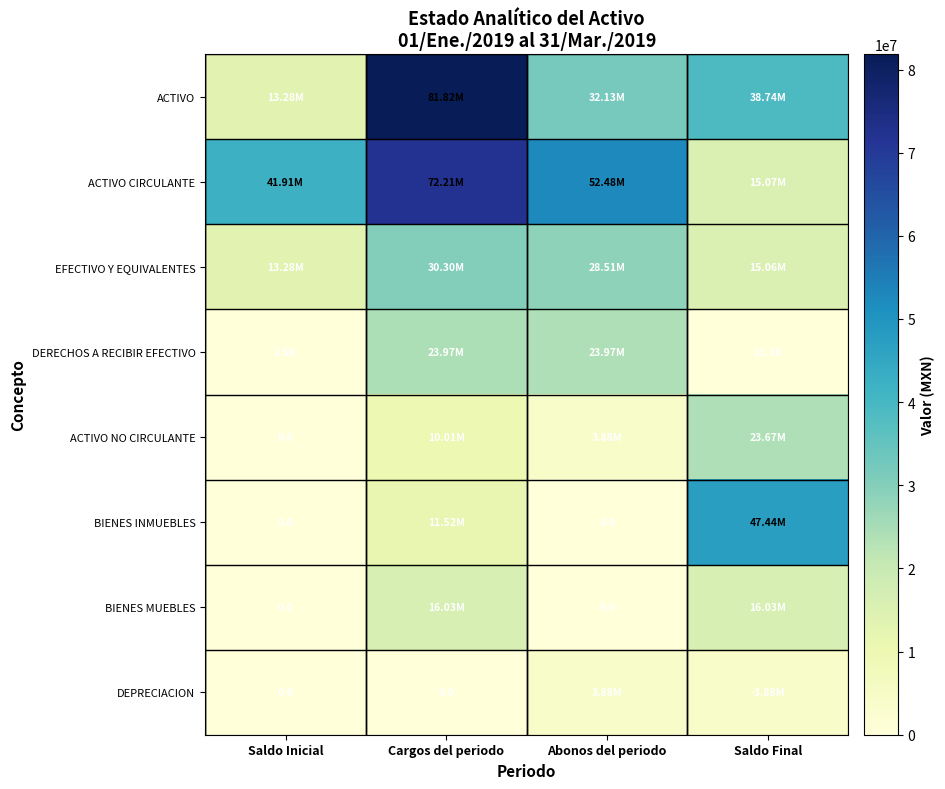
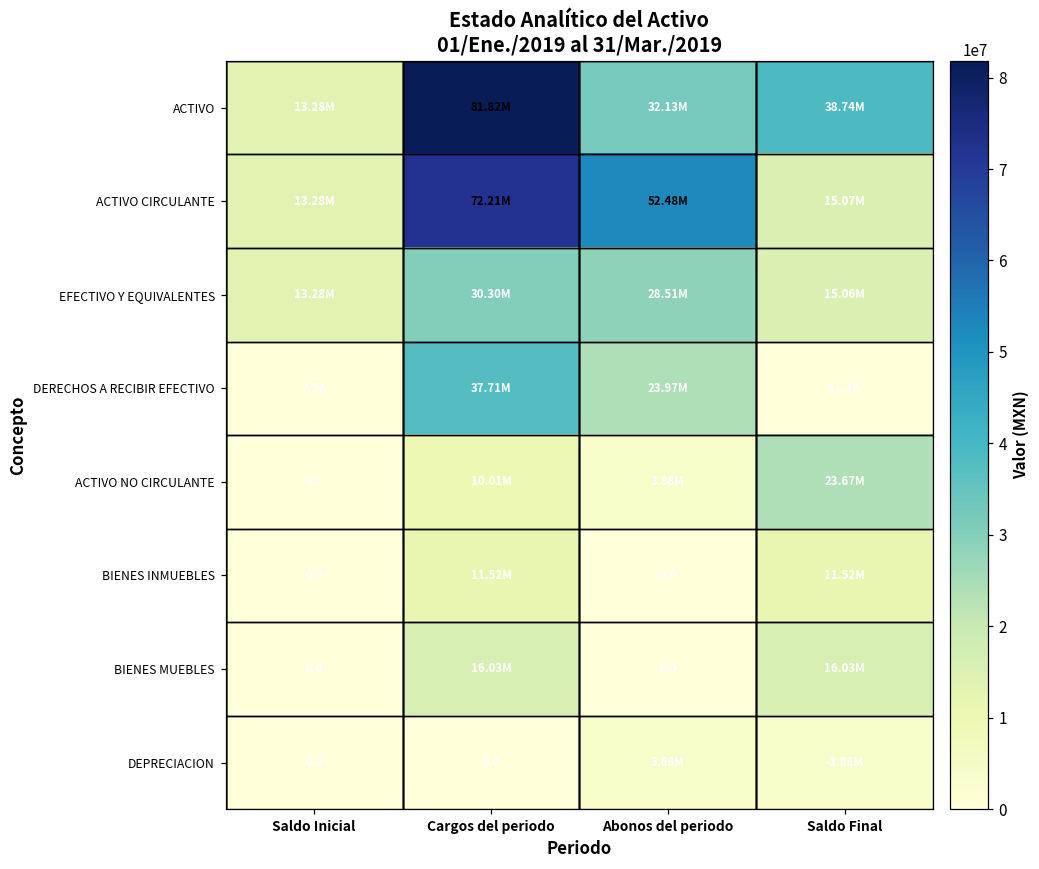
  {
    "ACTIVO": {
      "Saldo Inicial": "13.28M",
      "Cargos del periodo": "81.82M",
      "Abonos del periodo": "32.13M",
      "Saldo Final": "38.74M"
    },
    "ACTIVO CIRCULANTE": {
-     "Saldo Inicial": "41.91M",
+     "Saldo Inicial": "13.28M",
      "Cargos del periodo": "72.21M",
      "Abonos del periodo": "52.48M",
      "Saldo Final": "15.07M"
    },
    "EFECTIVO Y EQUIVALENTES": {
      "Saldo Inicial": "13.28M",
      "Cargos del periodo": "30.30M",
      "Abonos del periodo": "28.51M",
      "Saldo Final": "15.06M"
    },
    "DERECHOS A RECIBIR EFECTIVO": {
-     "Cargos del periodo": "23.97M",
+     "Cargos del periodo": "37.71M",
      "Abonos del periodo": "23.97M"
    },
    "ACTIVO NO CIRCULANTE": {
      "Cargos del periodo": "10.01M",
      "Abonos del periodo": "3.88M",
      "Saldo Final": "23.67M"
    },
    "BIENES INMUEBLES": {
      "Cargos del periodo": "11.52M",
-     "Saldo Final": "47.44M"
+     "Saldo Final": "11.52M"
    },
    "BIENES MUEBLES": {
      "Cargos del periodo": "16.03M",
      "Saldo Final": "16.03M"
    },
    "DEPRECIACION": {
      "Abonos del periodo": "3.88M",
      "Saldo Final": "-3.88M"
    }
  }
